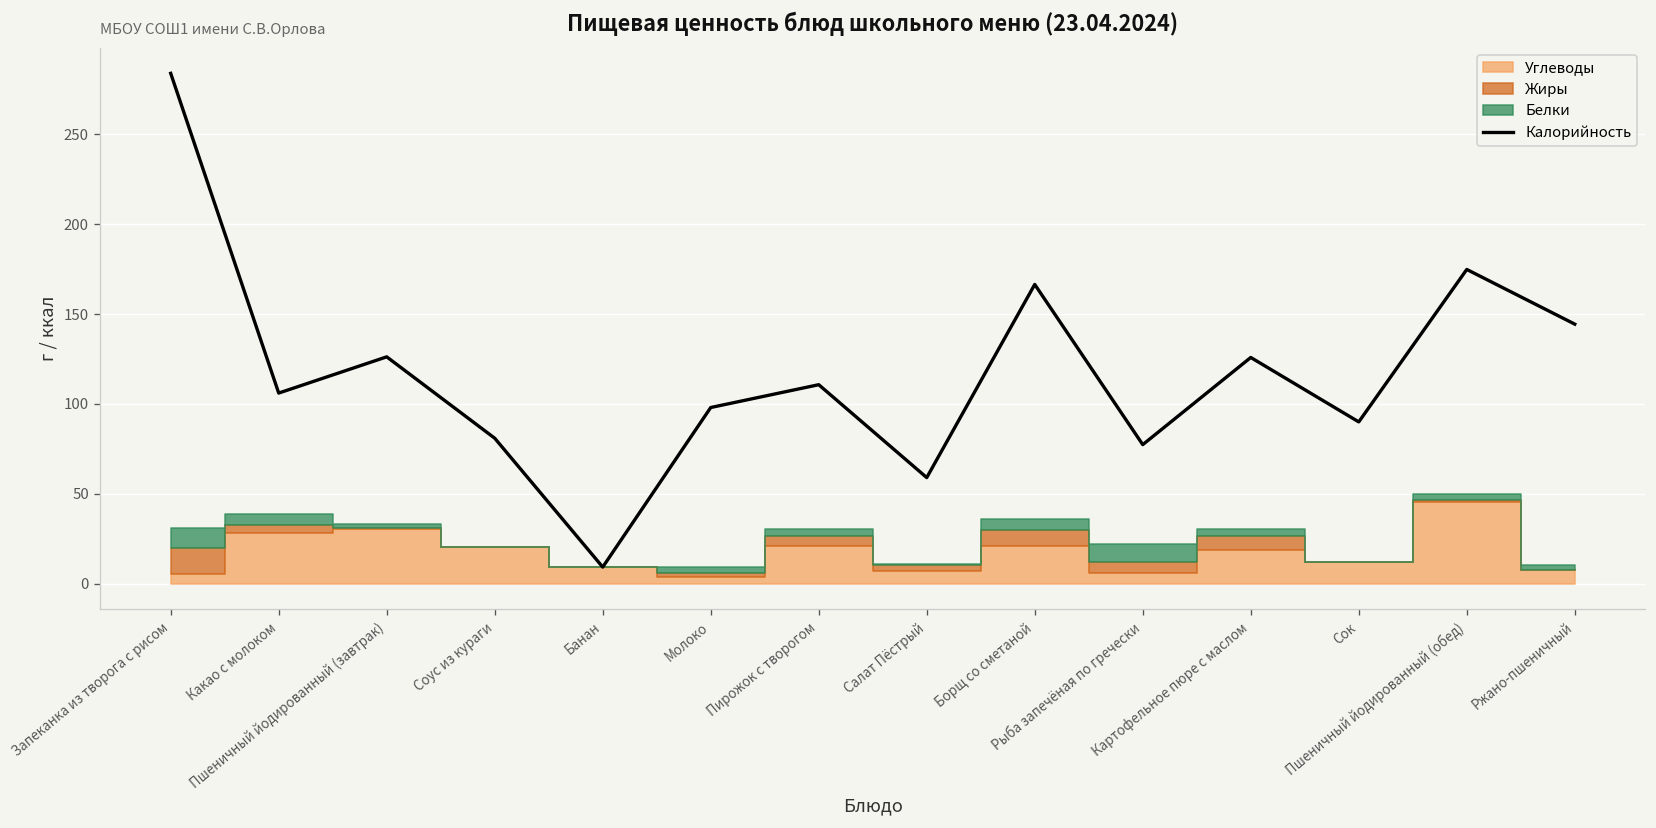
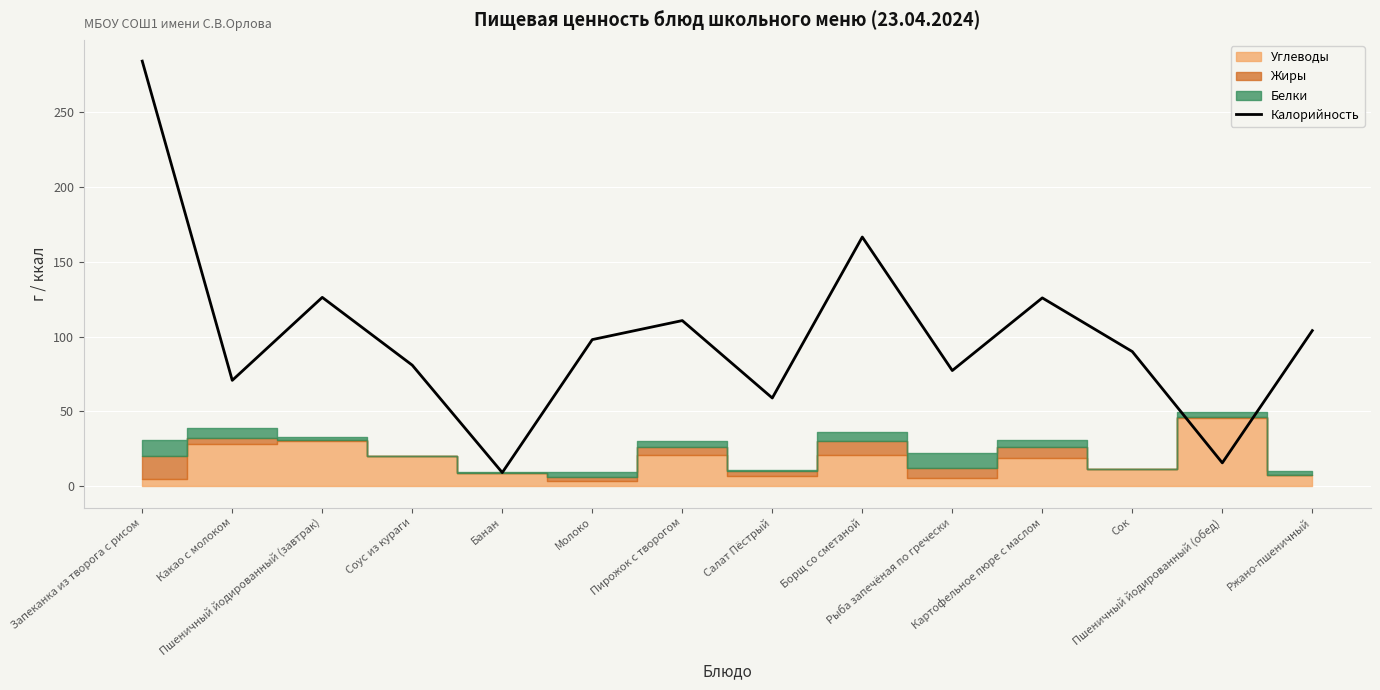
  {
    "Калорийность": {
      "Запеканка из творога с рисом": 284,
-     "Какао с молоком": 106,
+     "Какао с молоком": 71,
      "Пшеничный йодированный (завтрак)": 126,
      "Соус из кураги": 81,
      "Банан": 9,
      "Молоко": 98,
      "Пирожок с творогом": 111,
      "Салат Пёстрый": 59,
      "Борщ со сметаной": 167,
      "Рыба запечёная по гречески": 77,
      "Картофельное пюре с маслом": 126,
      "Сок": 90,
-     "Пшеничный йодированный (обед)": 175,
-     "Ржано-пшеничный": 144
+     "Пшеничный йодированный (обед)": 16,
+     "Ржано-пшеничный": 104
    }
  }
